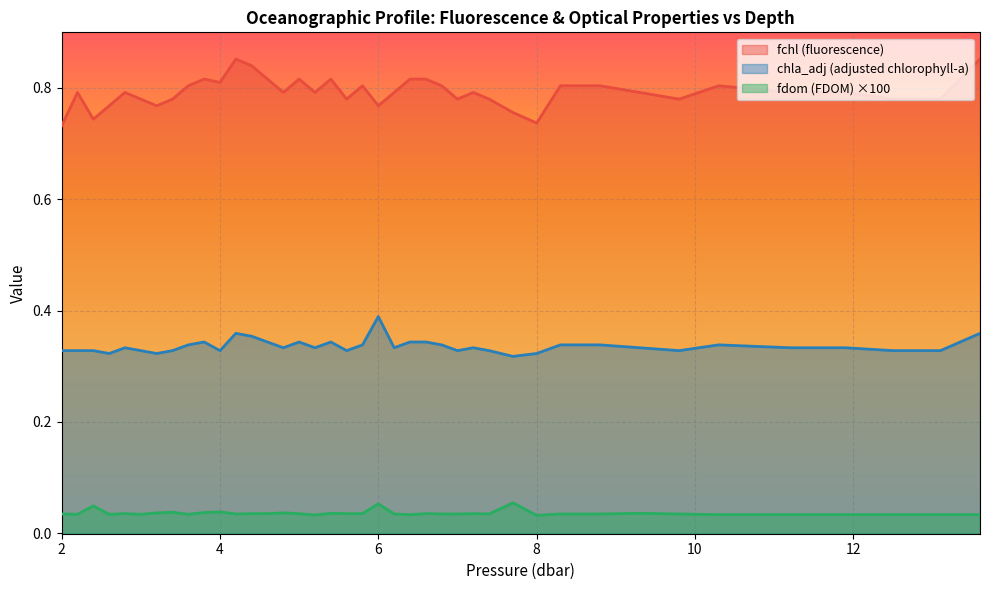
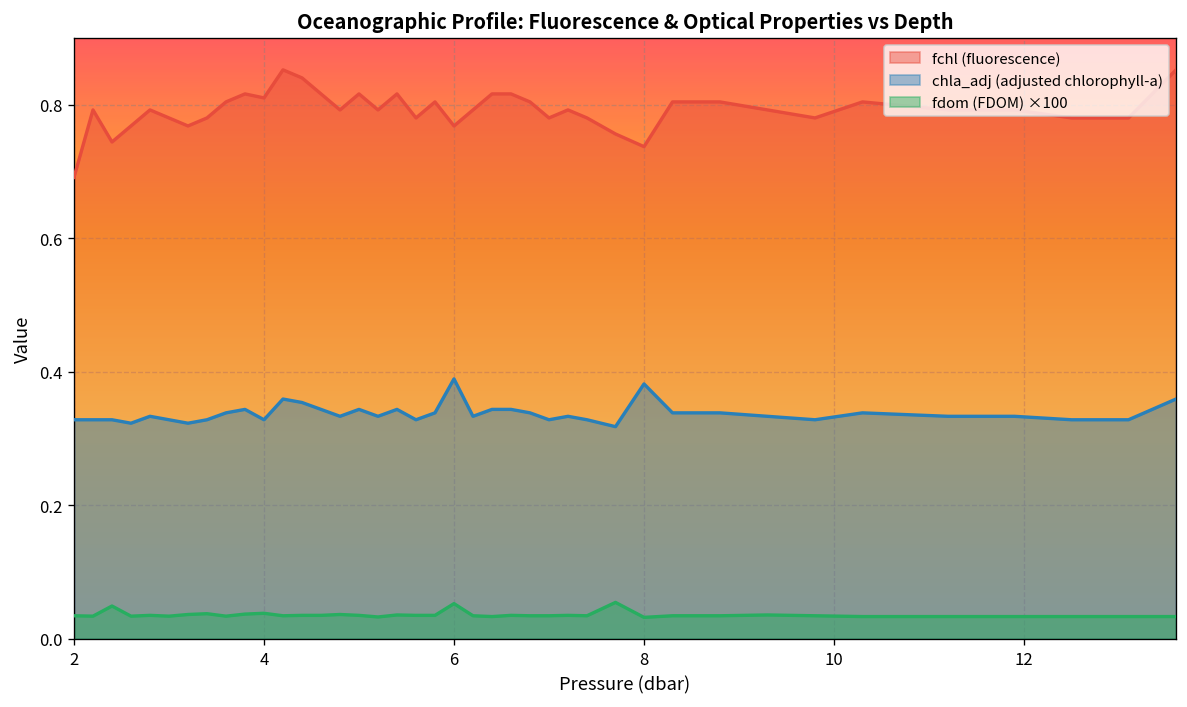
  {
    "fchl (fluorescence)": {
-     "2": 0.73,
+     "2": 0.69,
      "4": 0.81,
      "6": 0.77,
      "8": 0.74
    },
    "chla_adj (adjusted chlorophyll-a)": {
      "2": 0.33,
      "4": 0.33,
      "6": 0.39,
-     "8": 0.32
+     "8": 0.38
    },
    "fdom (FDOM) ×100": {
      "2": 0.03,
      "4": 0.04,
      "6": 0.05,
      "8": 0.03
    }
  }
